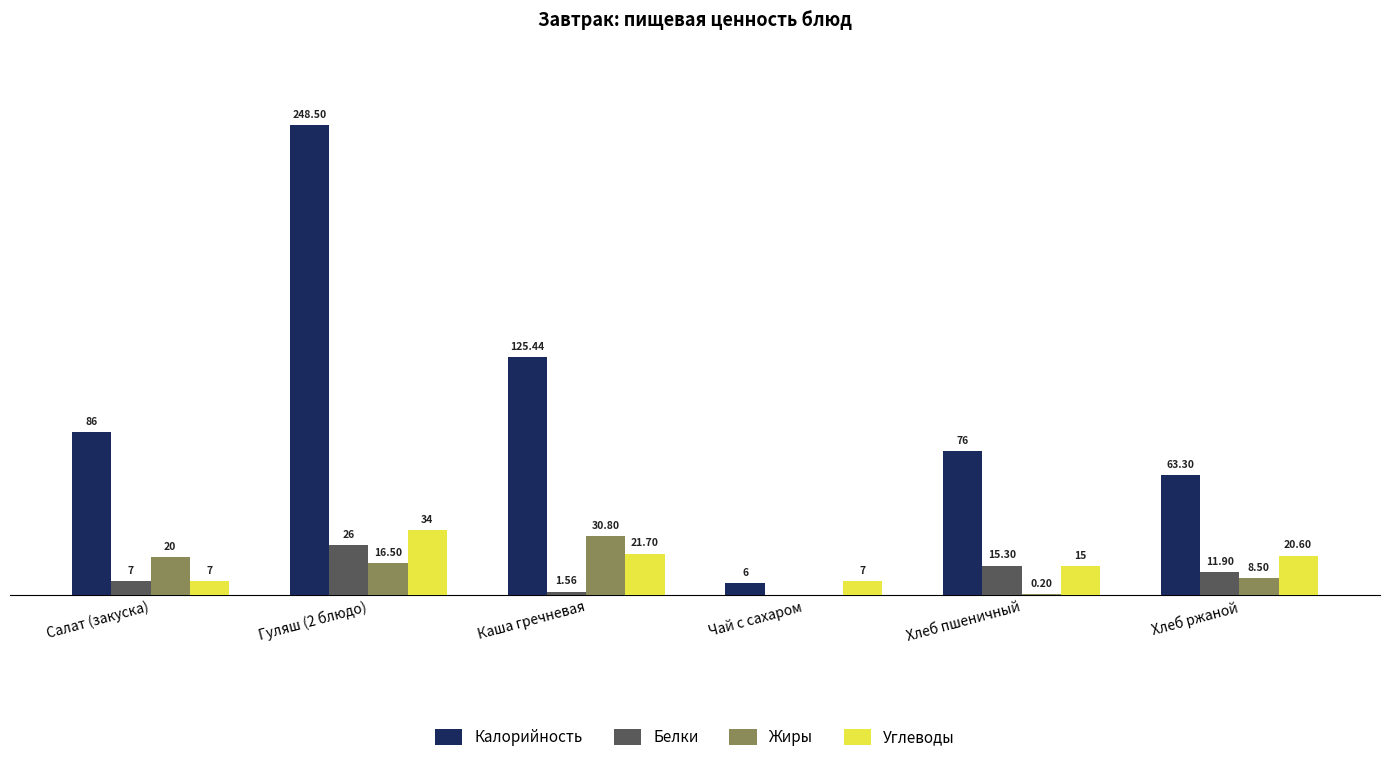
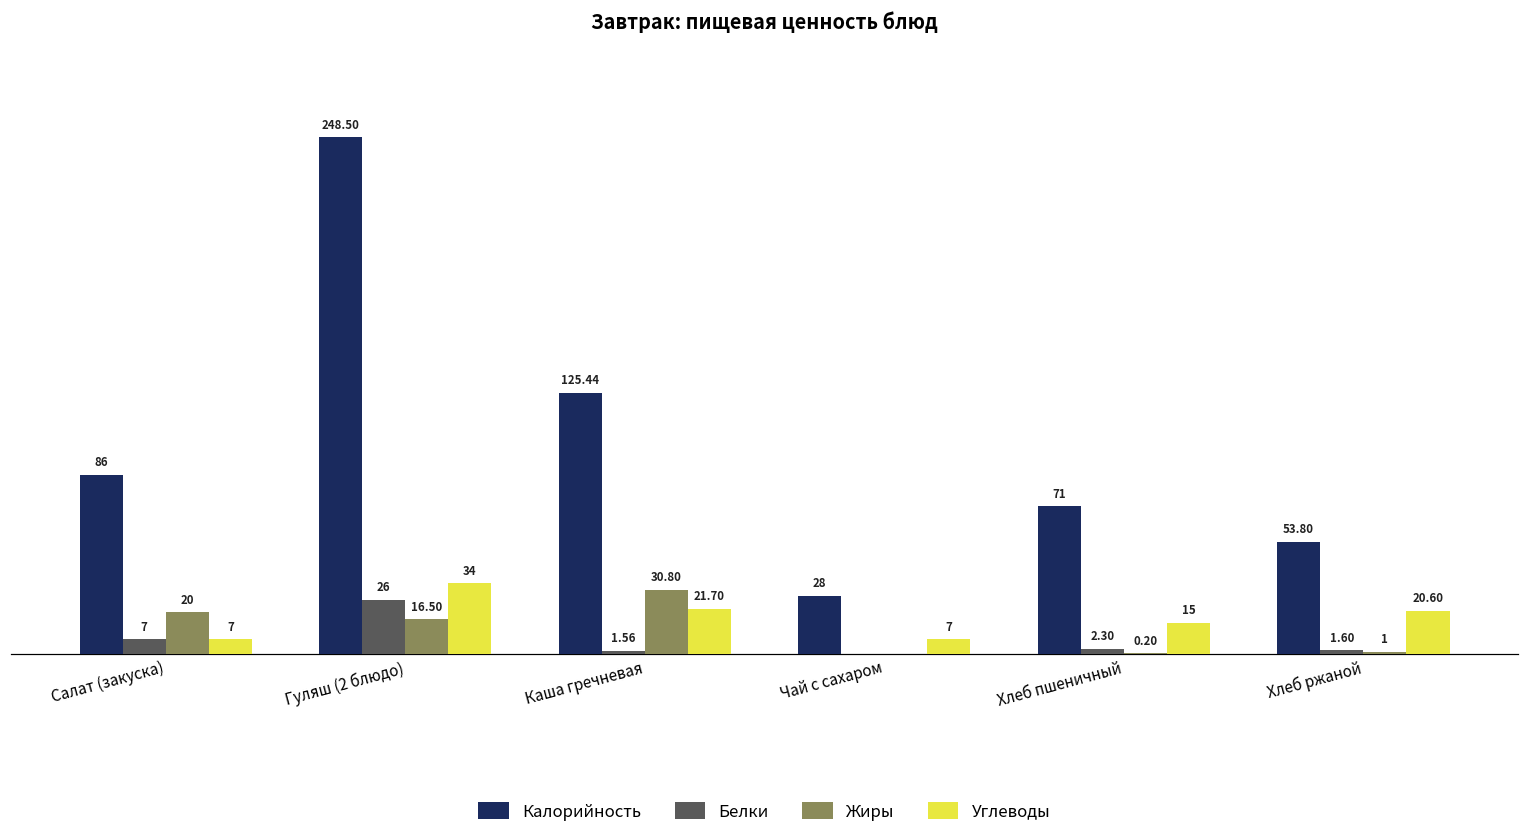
  {
    "Калорийность": {
      "Салат (закуска)": 86,
      "Гуляш (2 блюдо)": 248.50,
      "Каша гречневая": 125.44,
-     "Чай с сахаром": 6,
-     "Хлеб пшеничный": 76,
-     "Хлеб ржаной": 63.30
+     "Чай с сахаром": 28,
+     "Хлеб пшеничный": 71,
+     "Хлеб ржаной": 53.80
    },
    "Белки": {
      "Салат (закуска)": 7,
      "Гуляш (2 блюдо)": 26,
      "Каша гречневая": 1.56,
-     "Хлеб пшеничный": 15.30,
-     "Хлеб ржаной": 11.90
+     "Хлеб пшеничный": 2.30,
+     "Хлеб ржаной": 1.60
    },
    "Жиры": {
      "Салат (закуска)": 20,
      "Гуляш (2 блюдо)": 16.50,
      "Каша гречневая": 30.80,
      "Хлеб пшеничный": 0.20,
-     "Хлеб ржаной": 8.50
+     "Хлеб ржаной": 1
    },
    "Углеводы": {
      "Салат (закуска)": 7,
      "Гуляш (2 блюдо)": 34,
      "Каша гречневая": 21.70,
      "Чай с сахаром": 7,
      "Хлеб пшеничный": 15,
      "Хлеб ржаной": 20.60
    }
  }
